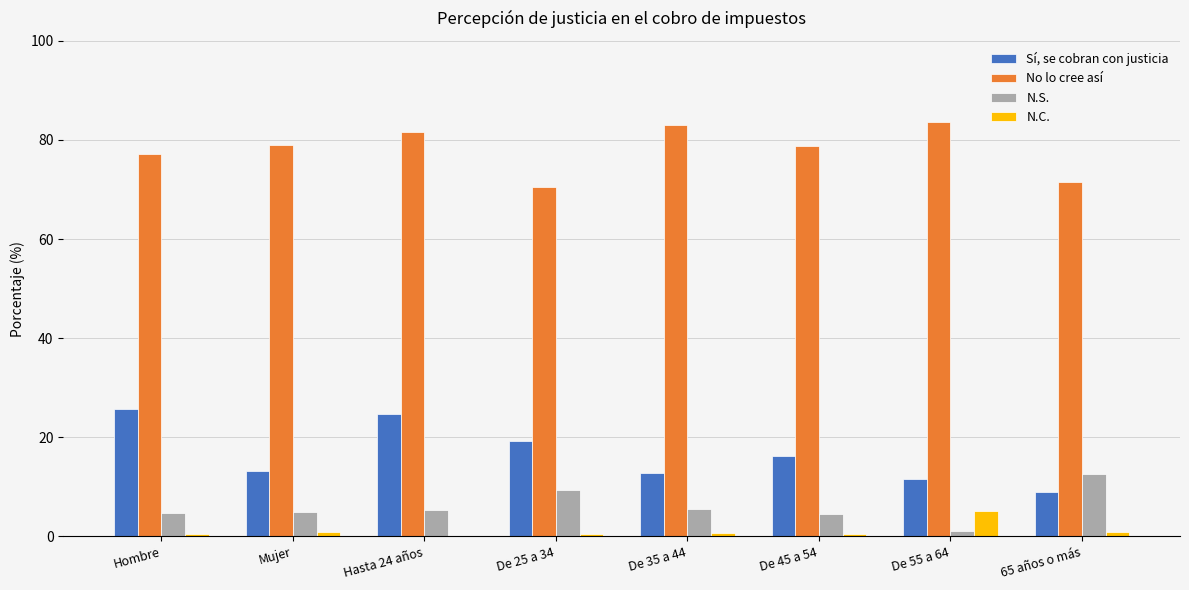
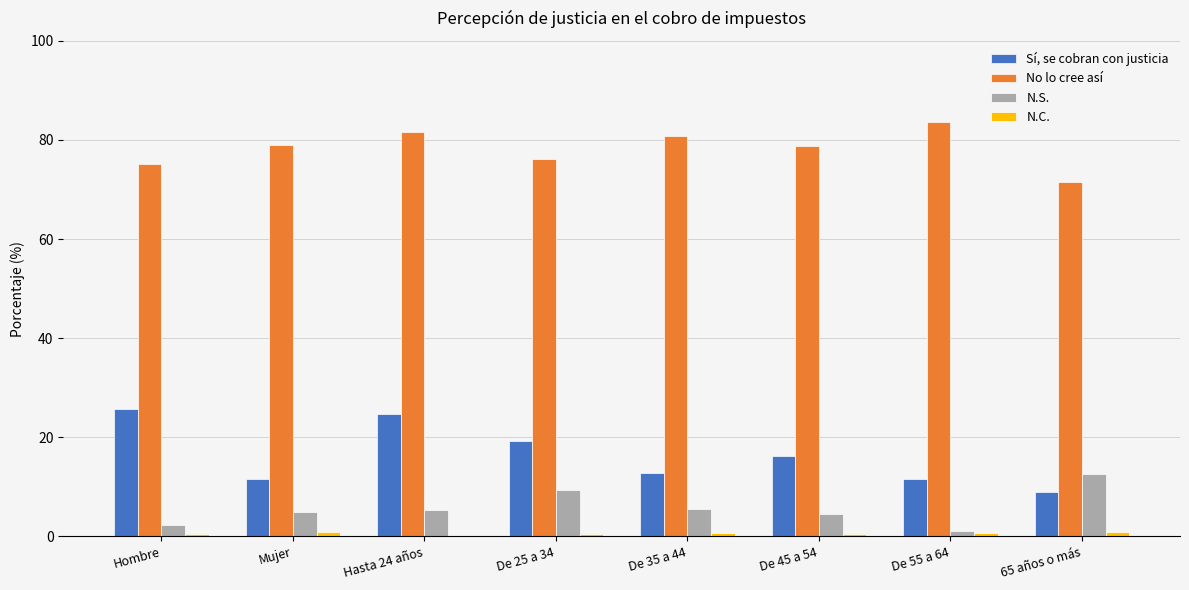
  {
    "Sí, se cobran con justicia": {
      "Hombre": 26,
-     "Mujer": 13,
+     "Mujer": 12,
      "Hasta 24 años": 25,
      "De 25 a 34": 19,
      "De 35 a 44": 13,
      "De 45 a 54": 16,
      "De 55 a 64": 12,
      "65 años o más": 9
    },
    "No lo cree así": {
-     "Hombre": 77,
+     "Hombre": 75,
      "Mujer": 79,
      "Hasta 24 años": 82,
-     "De 25 a 34": 70,
-     "De 35 a 44": 83,
+     "De 25 a 34": 76,
+     "De 35 a 44": 81,
      "De 45 a 54": 79,
      "De 55 a 64": 84,
      "65 años o más": 72
    },
    "N.S.": {
-     "Hombre": 5,
+     "Hombre": 2,
      "Mujer": 5,
      "Hasta 24 años": 5,
      "De 25 a 34": 9,
      "De 35 a 44": 6,
      "De 45 a 54": 5,
      "De 55 a 64": 1,
      "65 años o más": 13
    },
    "N.C.": {
      "Mujer": 1,
      "Hasta 24 años": 0,
      "De 35 a 44": 1,
-     "De 55 a 64": 5,
+     "De 55 a 64": 1,
      "65 años o más": 1
    }
  }
